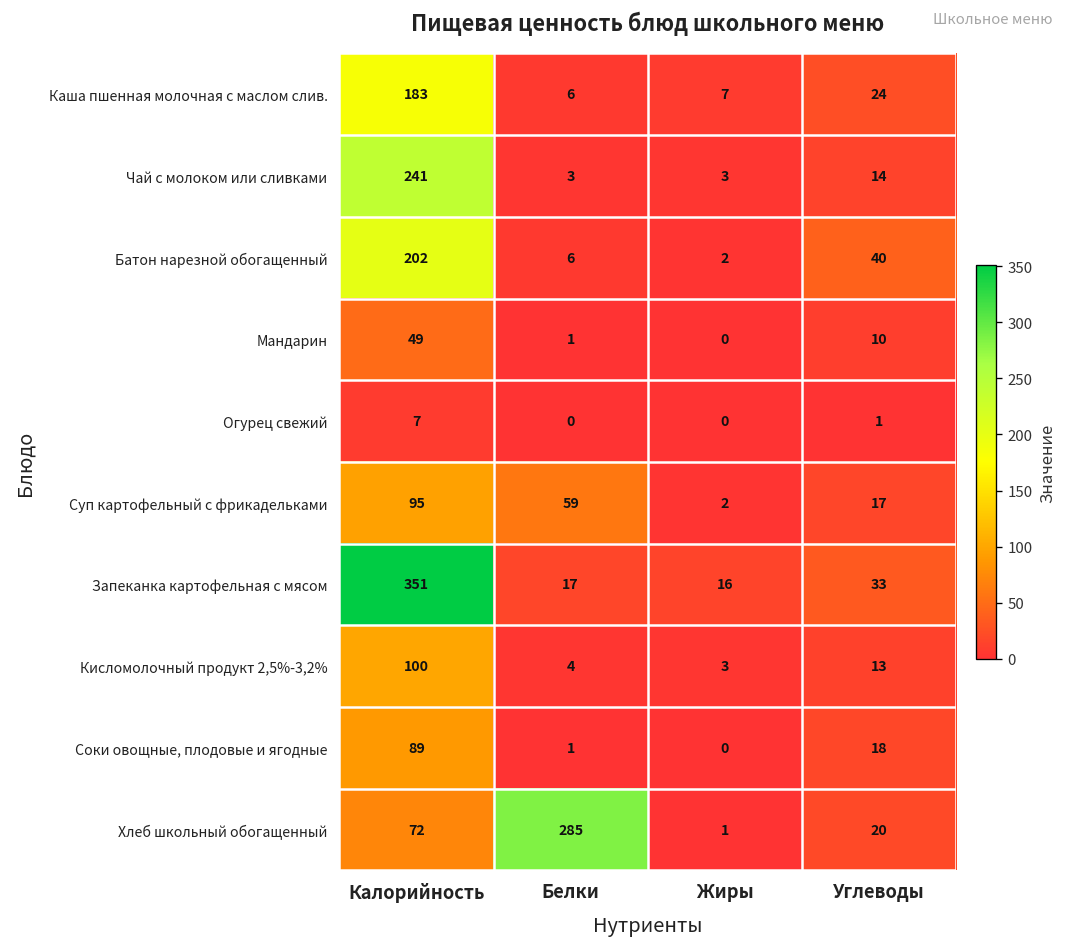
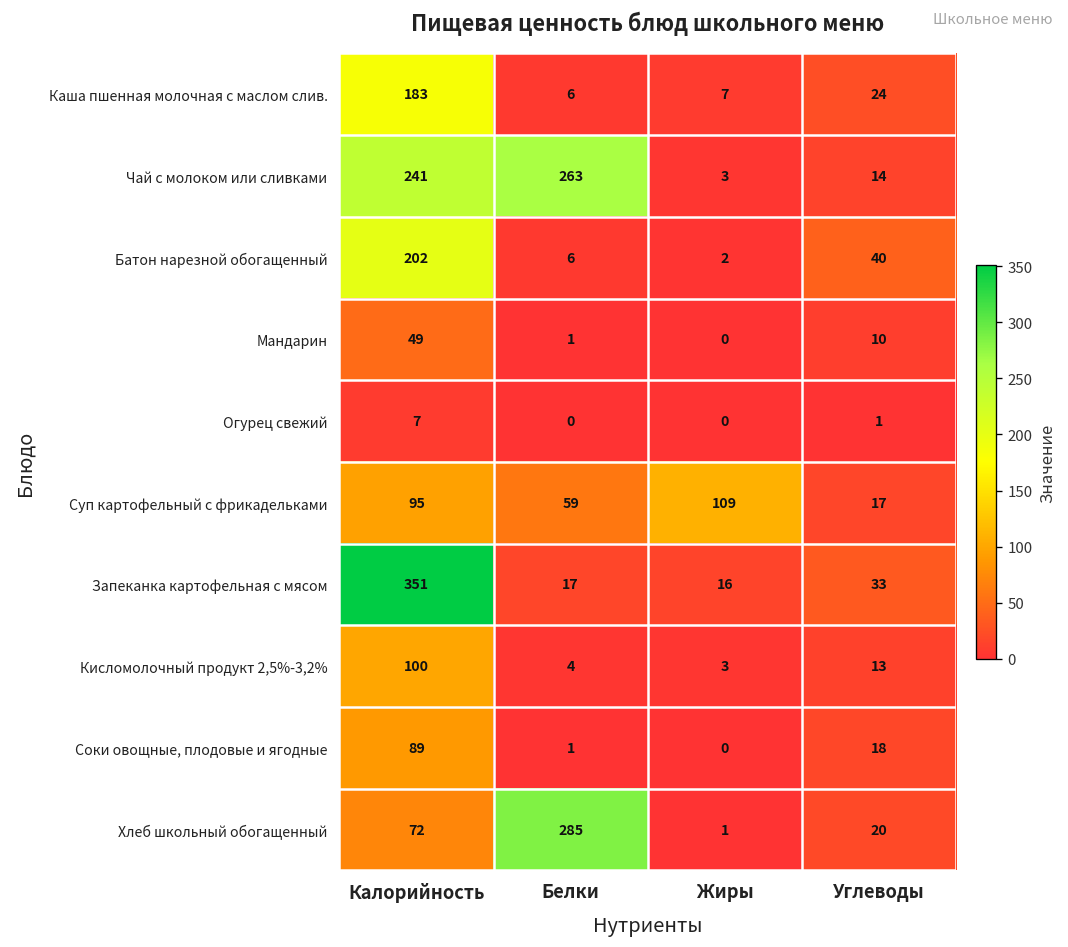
  {
    "Каша пшенная молочная с маслом слив.": {
      "Калорийность": 183,
      "Белки": 6,
      "Жиры": 7,
      "Углеводы": 24
    },
    "Чай с молоком или сливками": {
      "Калорийность": 241,
-     "Белки": 3,
+     "Белки": 263,
      "Жиры": 3,
      "Углеводы": 14
    },
    "Батон нарезной обогащенный": {
      "Калорийность": 202,
      "Белки": 6,
      "Жиры": 2,
      "Углеводы": 40
    },
    "Мандарин": {
      "Калорийность": 49,
      "Белки": 1,
      "Жиры": 0,
      "Углеводы": 10
    },
    "Огурец свежий": {
      "Калорийность": 7,
      "Белки": 0,
      "Жиры": 0,
      "Углеводы": 1
    },
    "Суп картофельный с фрикадельками": {
      "Калорийность": 95,
      "Белки": 59,
-     "Жиры": 2,
+     "Жиры": 109,
      "Углеводы": 17
    },
    "Запеканка картофельная с мясом": {
      "Калорийность": 351,
      "Белки": 17,
      "Жиры": 16,
      "Углеводы": 33
    },
    "Кисломолочный продукт 2,5%-3,2%": {
      "Калорийность": 100,
      "Белки": 4,
      "Жиры": 3,
      "Углеводы": 13
    },
    "Соки овощные, плодовые и ягодные": {
      "Калорийность": 89,
      "Белки": 1,
      "Жиры": 0,
      "Углеводы": 18
    },
    "Хлеб школьный обогащенный": {
      "Калорийность": 72,
      "Белки": 285,
      "Жиры": 1,
      "Углеводы": 20
    }
  }
